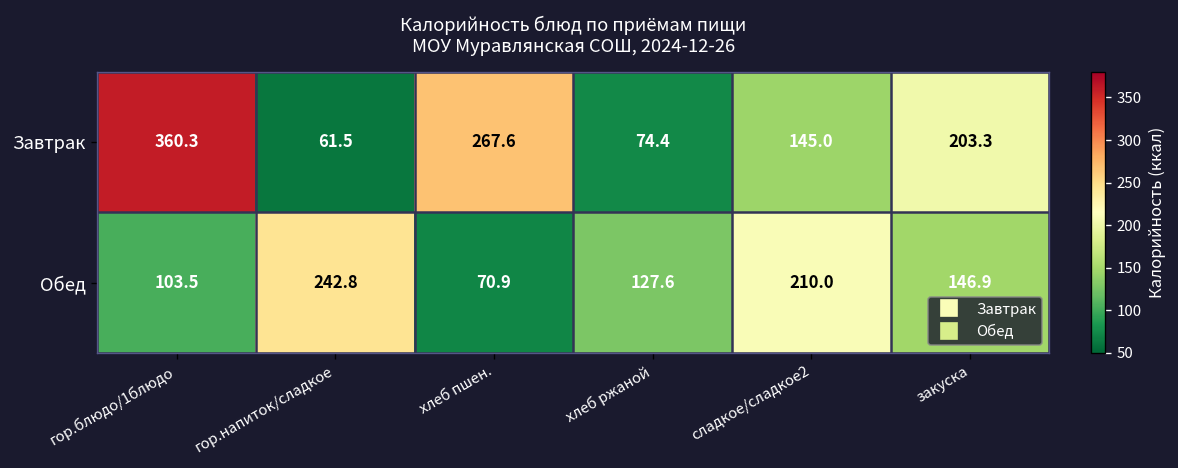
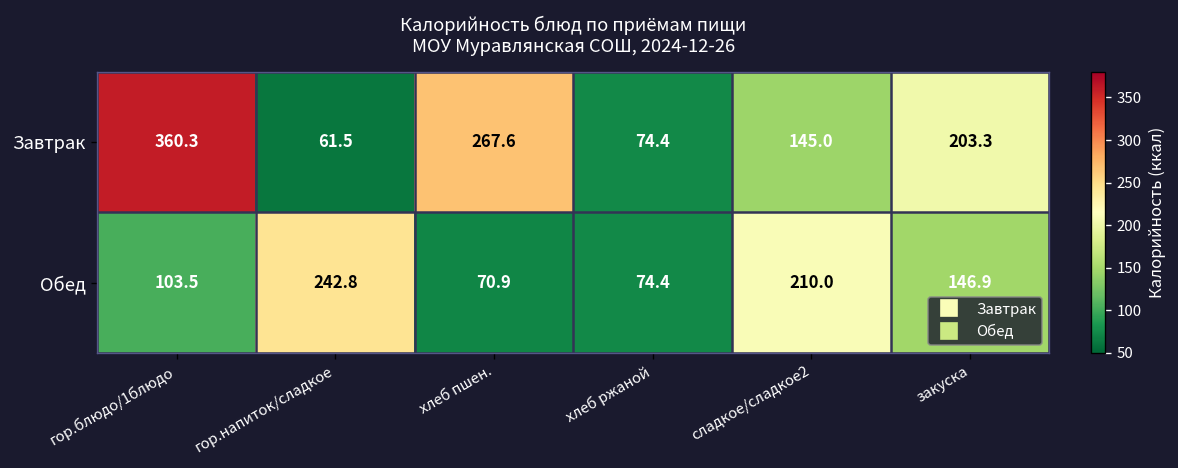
  {
    "Завтрак": {
      "гор.блюдо/1блюдо": 360.3,
      "гор.напиток/сладкое": 61.5,
      "хлеб пшен.": 267.6,
      "хлеб ржаной": 74.4,
      "сладкое/сладкое2": 145.0,
      "закуска": 203.3
    },
    "Обед": {
      "гор.блюдо/1блюдо": 103.5,
      "гор.напиток/сладкое": 242.8,
      "хлеб пшен.": 70.9,
-     "хлеб ржаной": 127.6,
+     "хлеб ржаной": 74.4,
      "сладкое/сладкое2": 210.0,
      "закуска": 146.9
    }
  }
